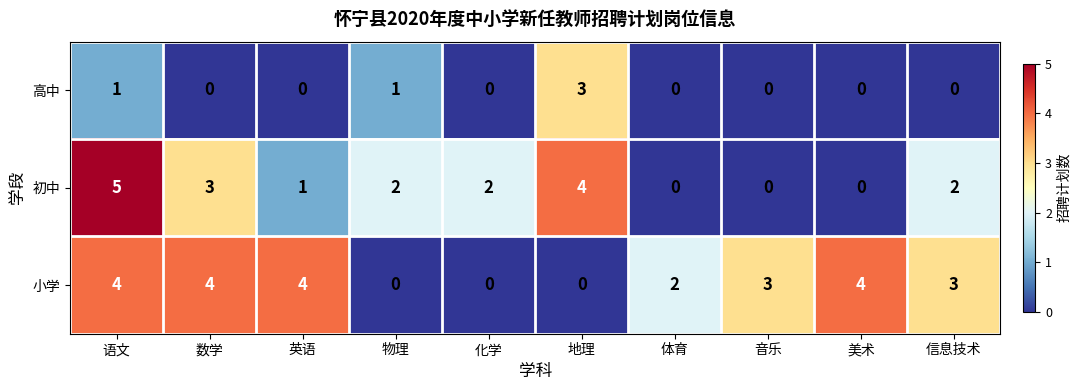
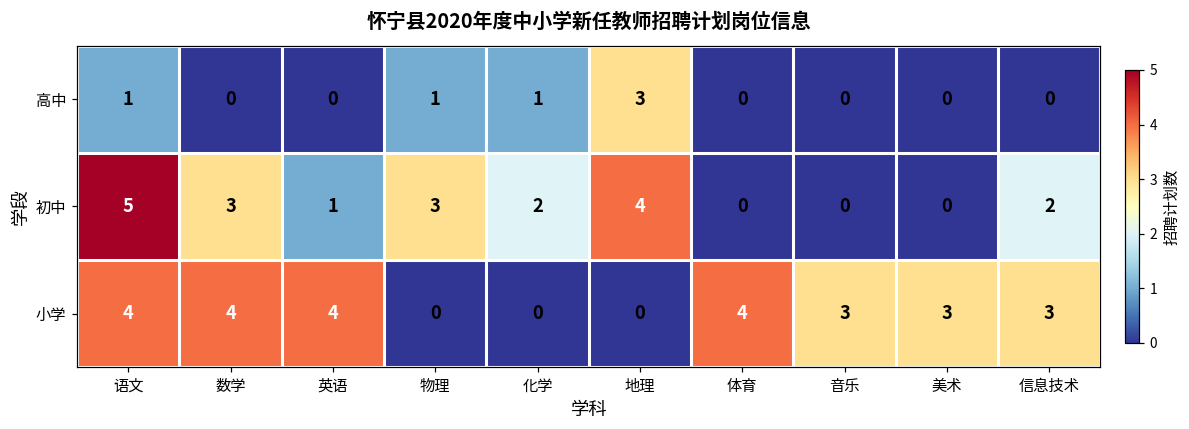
  {
    "高中": {
      "语文": 1,
      "数学": 0,
      "英语": 0,
      "物理": 1,
-     "化学": 0,
+     "化学": 1,
      "地理": 3,
      "体育": 0,
      "音乐": 0,
      "美术": 0,
      "信息技术": 0
    },
    "初中": {
      "语文": 5,
      "数学": 3,
      "英语": 1,
-     "物理": 2,
+     "物理": 3,
      "化学": 2,
      "地理": 4,
      "体育": 0,
      "音乐": 0,
      "美术": 0,
      "信息技术": 2
    },
    "小学": {
      "语文": 4,
      "数学": 4,
      "英语": 4,
      "物理": 0,
      "化学": 0,
      "地理": 0,
-     "体育": 2,
+     "体育": 4,
      "音乐": 3,
-     "美术": 4,
+     "美术": 3,
      "信息技术": 3
    }
  }
